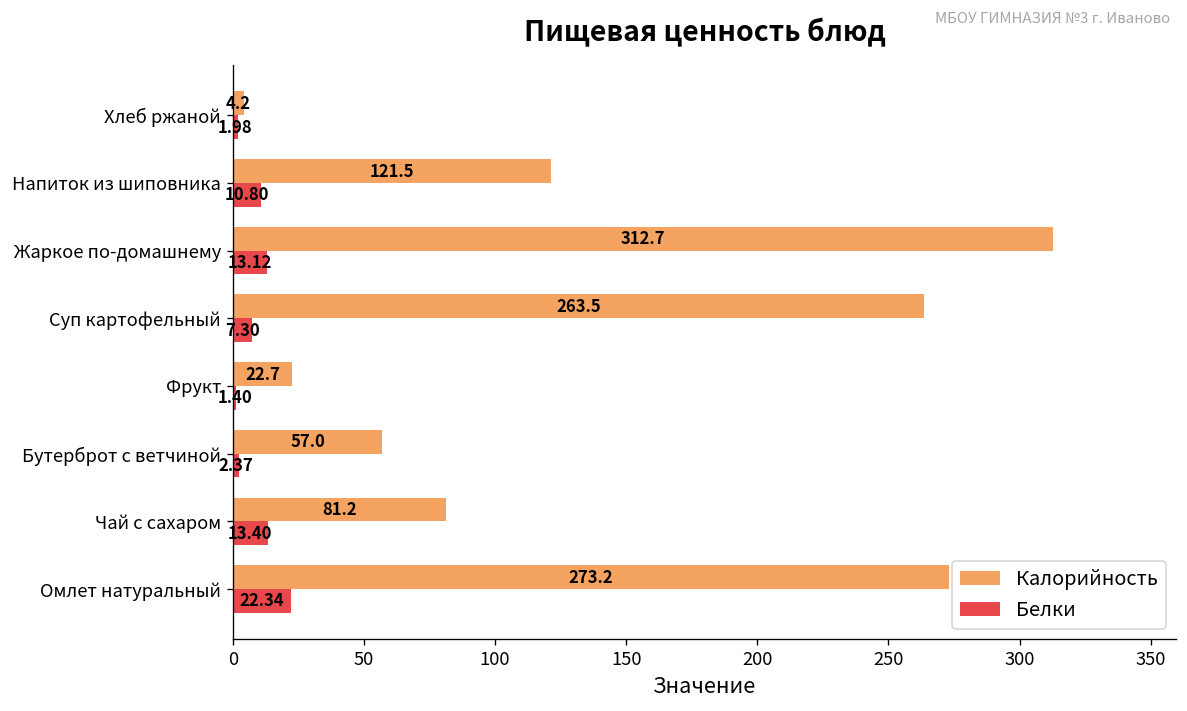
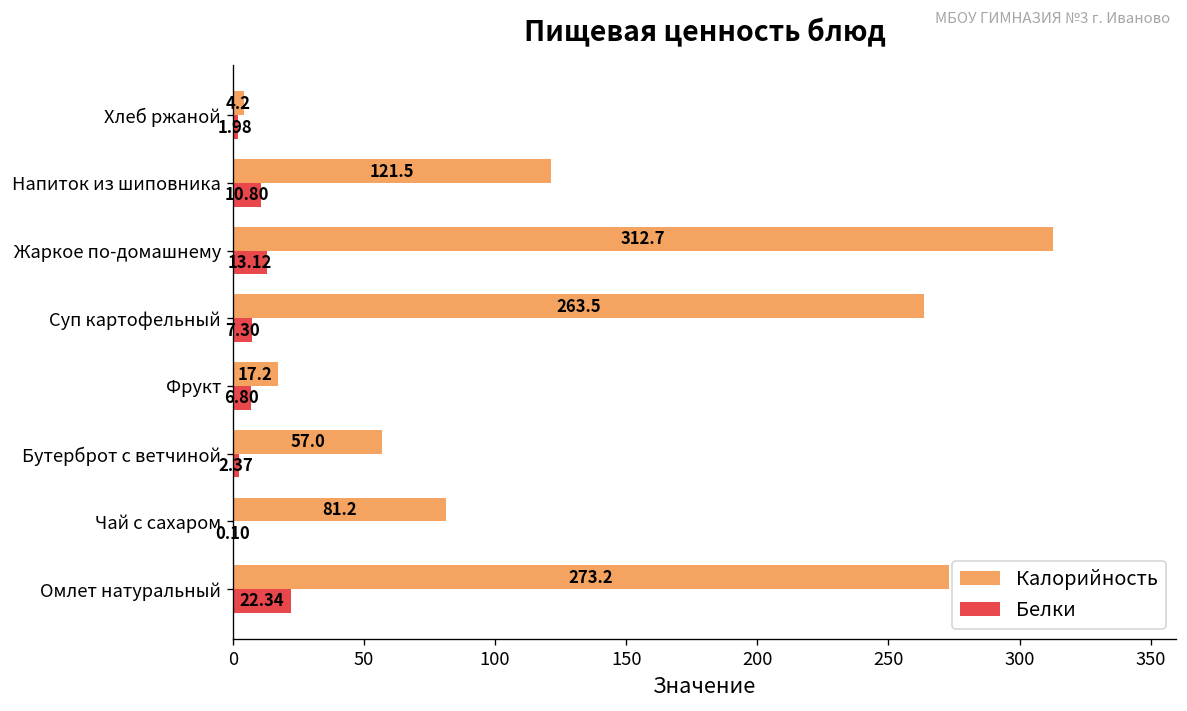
  {
    "Калорийность": {
      "Хлеб ржаной": 4.2,
      "Напиток из шиповника": 121.5,
      "Жаркое по-домашнему": 312.7,
      "Суп картофельный": 263.5,
-     "Фрукт": 22.7,
+     "Фрукт": 17.2,
      "Бутерброт с ветчиной": 57.0,
      "Чай с сахаром": 81.2,
      "Омлет натуральный": 273.2
    },
    "Белки": {
      "Хлеб ржаной": 1.98,
      "Напиток из шиповника": 10.80,
      "Жаркое по-домашнему": 13.12,
      "Суп картофельный": 7.30,
-     "Фрукт": 1.40,
+     "Фрукт": 6.80,
      "Бутерброт с ветчиной": 2.37,
-     "Чай с сахаром": 13.40,
+     "Чай с сахаром": 0.10,
      "Омлет натуральный": 22.34
    }
  }
